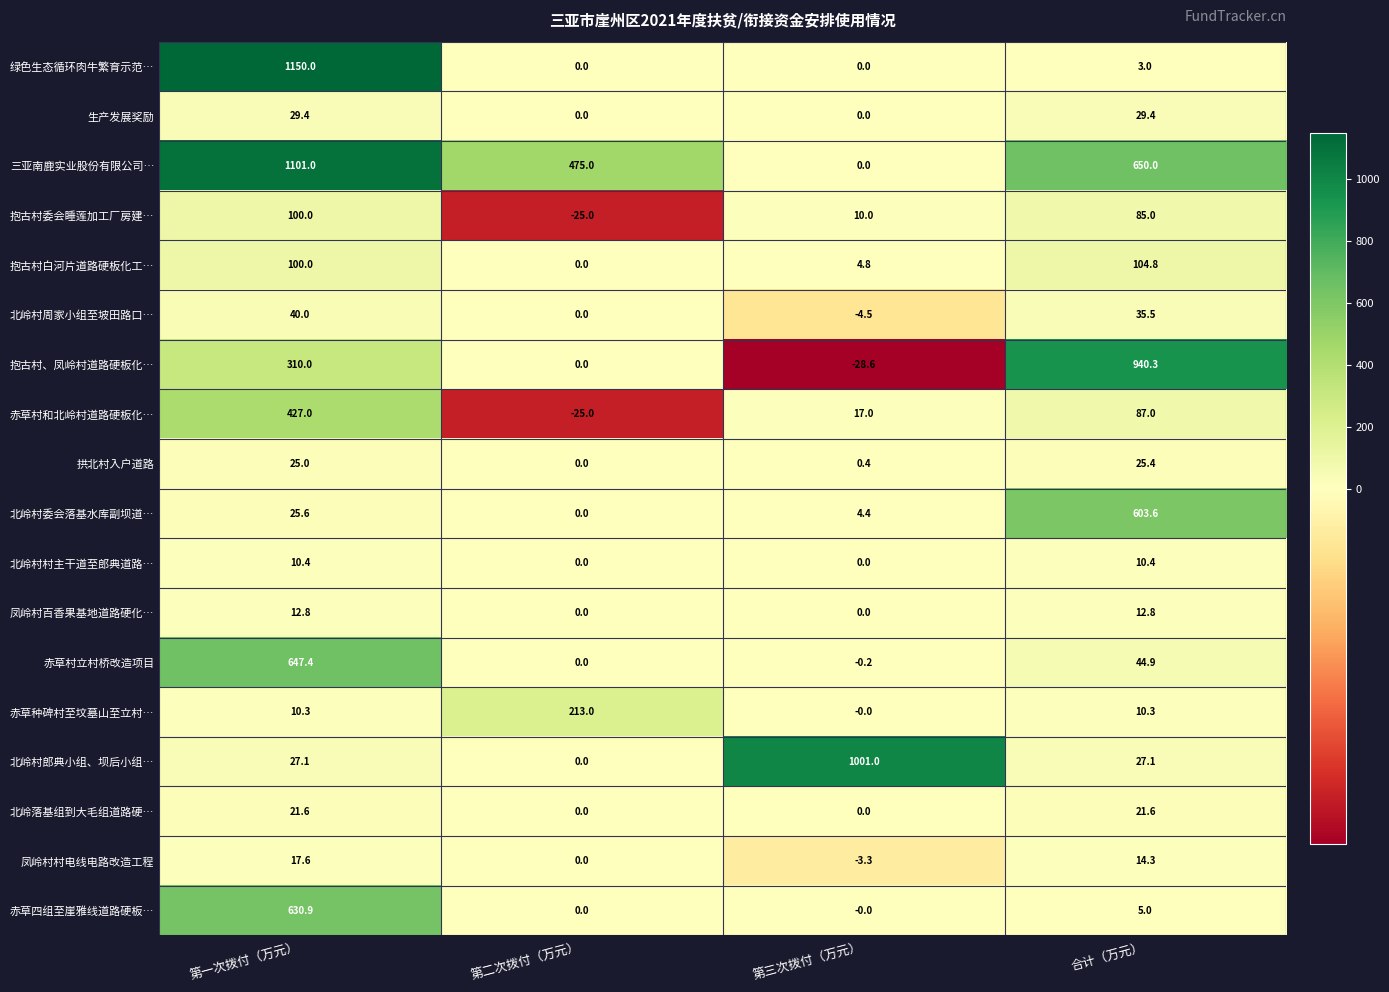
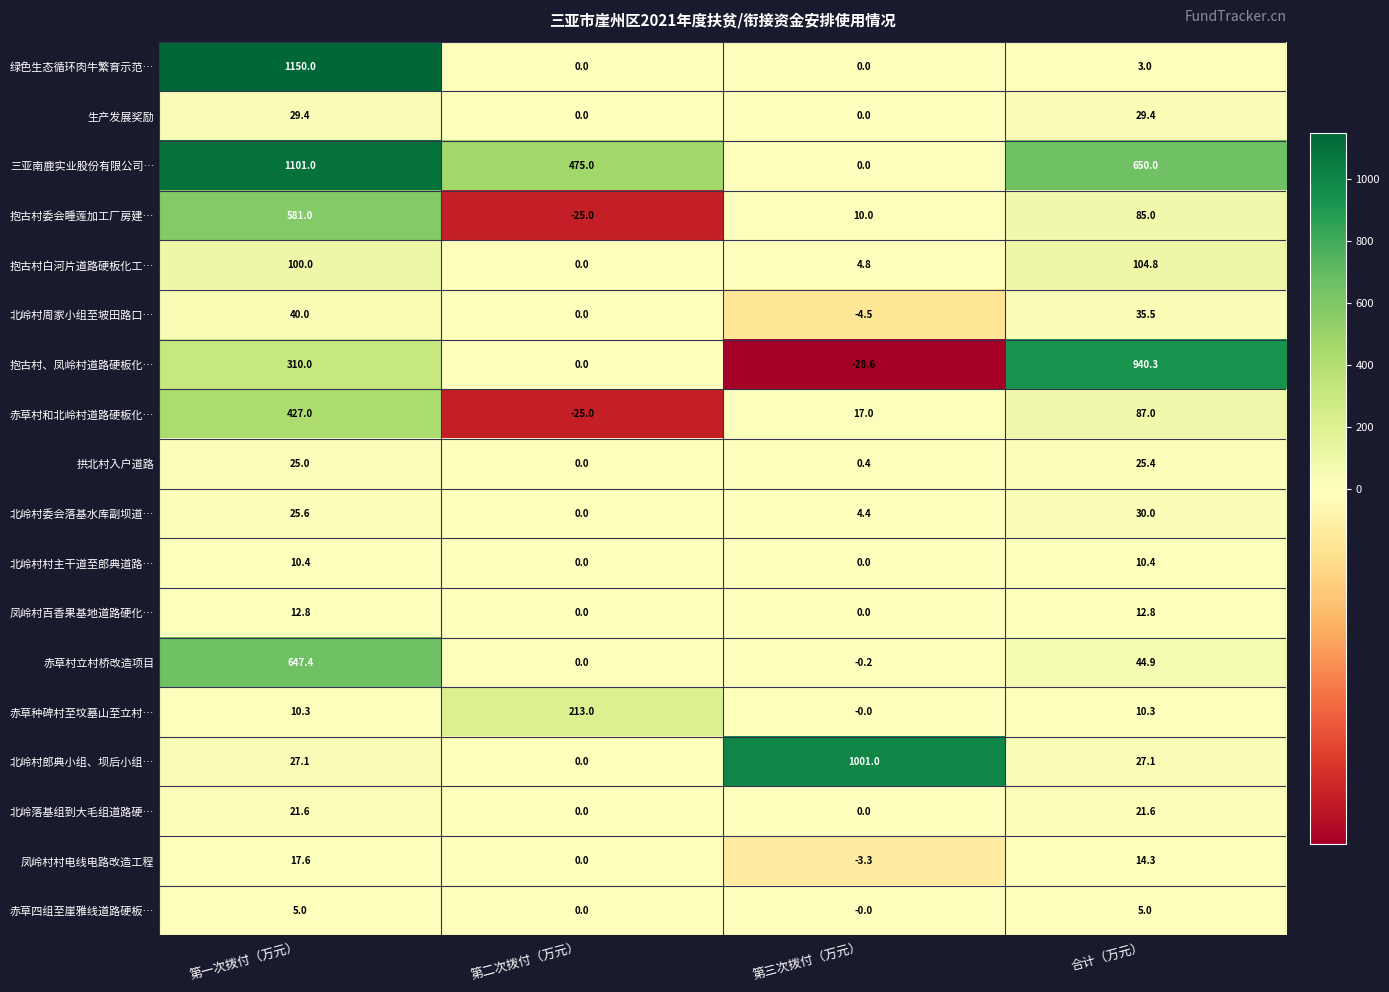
  {
    "绿色生态循环肉牛繁育示范…": {
      "第一次拨付（万元）": 1150.0,
      "第二次拨付（万元）": 0.0,
      "第三次拨付（万元）": 0.0,
      "合计（万元）": 3.0
    },
    "生产发展奖励": {
      "第一次拨付（万元）": 29.4,
      "第二次拨付（万元）": 0.0,
      "第三次拨付（万元）": 0.0,
      "合计（万元）": 29.4
    },
    "三亚南鹿实业股份有限公司…": {
      "第一次拨付（万元）": 1101.0,
      "第二次拨付（万元）": 475.0,
      "第三次拨付（万元）": 0.0,
      "合计（万元）": 650.0
    },
    "抱古村委会睡莲加工厂房建…": {
-     "第一次拨付（万元）": 100.0,
+     "第一次拨付（万元）": 581.0,
      "第二次拨付（万元）": -25.0,
      "第三次拨付（万元）": 10.0,
      "合计（万元）": 85.0
    },
    "抱古村白河片道路硬板化工…": {
      "第一次拨付（万元）": 100.0,
      "第二次拨付（万元）": 0.0,
      "第三次拨付（万元）": 4.8,
      "合计（万元）": 104.8
    },
    "北岭村周家小组至坡田路口…": {
      "第一次拨付（万元）": 40.0,
      "第二次拨付（万元）": 0.0,
      "第三次拨付（万元）": -4.5,
      "合计（万元）": 35.5
    },
    "抱古村、凤岭村道路硬板化…": {
      "第一次拨付（万元）": 310.0,
      "第二次拨付（万元）": 0.0,
      "第三次拨付（万元）": -28.6,
      "合计（万元）": 940.3
    },
    "赤草村和北岭村道路硬板化…": {
      "第一次拨付（万元）": 427.0,
      "第二次拨付（万元）": -25.0,
      "第三次拨付（万元）": 17.0,
      "合计（万元）": 87.0
    },
    "拱北村入户道路": {
      "第一次拨付（万元）": 25.0,
      "第二次拨付（万元）": 0.0,
      "第三次拨付（万元）": 0.4,
      "合计（万元）": 25.4
    },
    "北岭村委会落基水库副坝道…": {
      "第一次拨付（万元）": 25.6,
      "第二次拨付（万元）": 0.0,
      "第三次拨付（万元）": 4.4,
-     "合计（万元）": 603.6
+     "合计（万元）": 30.0
    },
    "北岭村村主干道至郎典道路…": {
      "第一次拨付（万元）": 10.4,
      "第二次拨付（万元）": 0.0,
      "第三次拨付（万元）": 0.0,
      "合计（万元）": 10.4
    },
    "凤岭村百香果基地道路硬化…": {
      "第一次拨付（万元）": 12.8,
      "第二次拨付（万元）": 0.0,
      "第三次拨付（万元）": 0.0,
      "合计（万元）": 12.8
    },
    "赤草村立村桥改造项目": {
      "第一次拨付（万元）": 647.4,
      "第二次拨付（万元）": 0.0,
      "第三次拨付（万元）": -0.2,
      "合计（万元）": 44.9
    },
    "赤草种碑村至坟墓山至立村…": {
      "第一次拨付（万元）": 10.3,
      "第二次拨付（万元）": 213.0,
      "第三次拨付（万元）": -0.0,
      "合计（万元）": 10.3
    },
    "北岭村郎典小组、坝后小组…": {
      "第一次拨付（万元）": 27.1,
      "第二次拨付（万元）": 0.0,
      "第三次拨付（万元）": 1001.0,
      "合计（万元）": 27.1
    },
    "北岭落基组到大毛组道路硬…": {
      "第一次拨付（万元）": 21.6,
      "第二次拨付（万元）": 0.0,
      "第三次拨付（万元）": 0.0,
      "合计（万元）": 21.6
    },
    "凤岭村村电线电路改造工程": {
      "第一次拨付（万元）": 17.6,
      "第二次拨付（万元）": 0.0,
      "第三次拨付（万元）": -3.3,
      "合计（万元）": 14.3
    },
    "赤草四组至崖雅线道路硬板…": {
-     "第一次拨付（万元）": 630.9,
+     "第一次拨付（万元）": 5.0,
      "第二次拨付（万元）": 0.0,
      "第三次拨付（万元）": -0.0,
      "合计（万元）": 5.0
    }
  }
